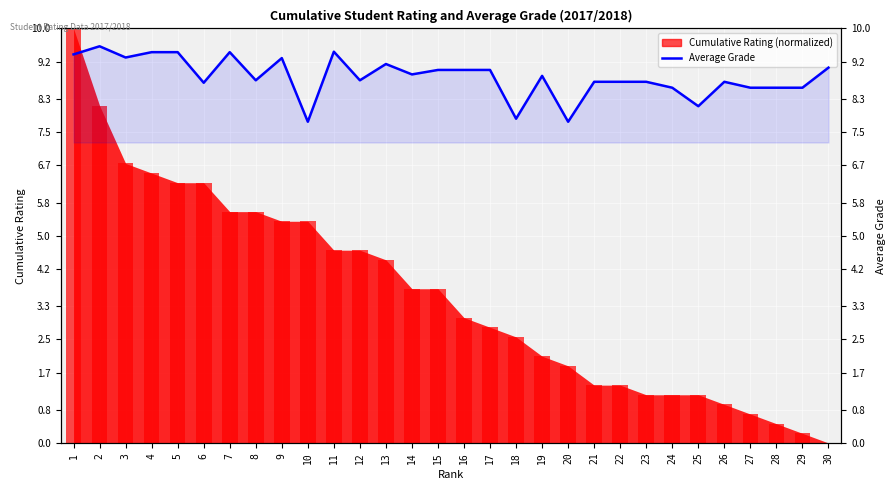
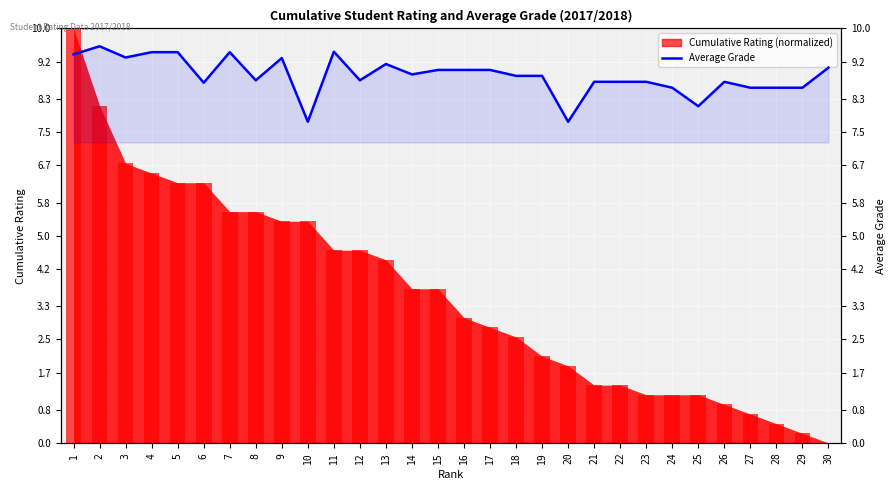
  {
    "Average Grade": {
      "1": 9.4,
      "2": 9.6,
      "3": 9.3,
      "4": 9.4,
      "5": 9.4,
      "6": 8.7,
      "7": 9.4,
      "8": 8.8,
      "9": 9.3,
      "10": 7.8,
      "11": 9.4,
      "12": 8.8,
      "13": 9.1,
      "14": 8.9,
      "15": 9.0,
      "16": 9.0,
      "17": 9.0,
-     "18": 7.8,
+     "18": 8.9,
      "19": 8.9,
      "20": 7.8,
      "21": 8.7,
      "22": 8.7,
      "23": 8.7,
      "24": 8.6,
      "25": 8.1,
      "26": 8.7,
      "27": 8.6,
      "28": 8.6,
      "29": 8.6,
      "30": 9.1
    }
  }
